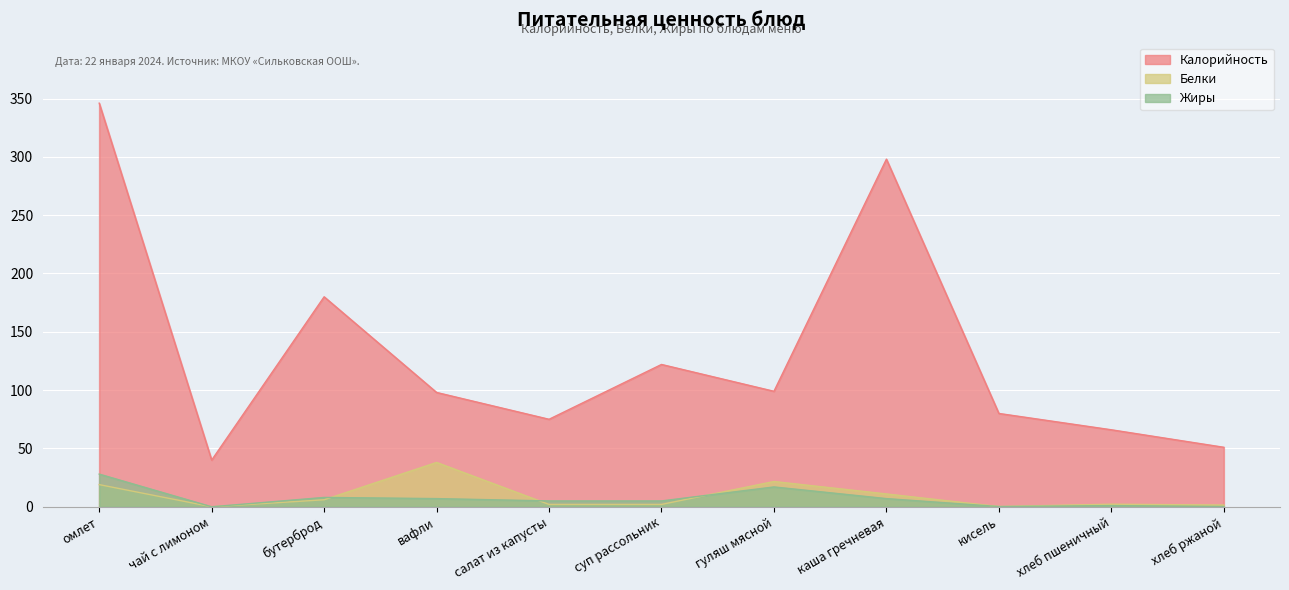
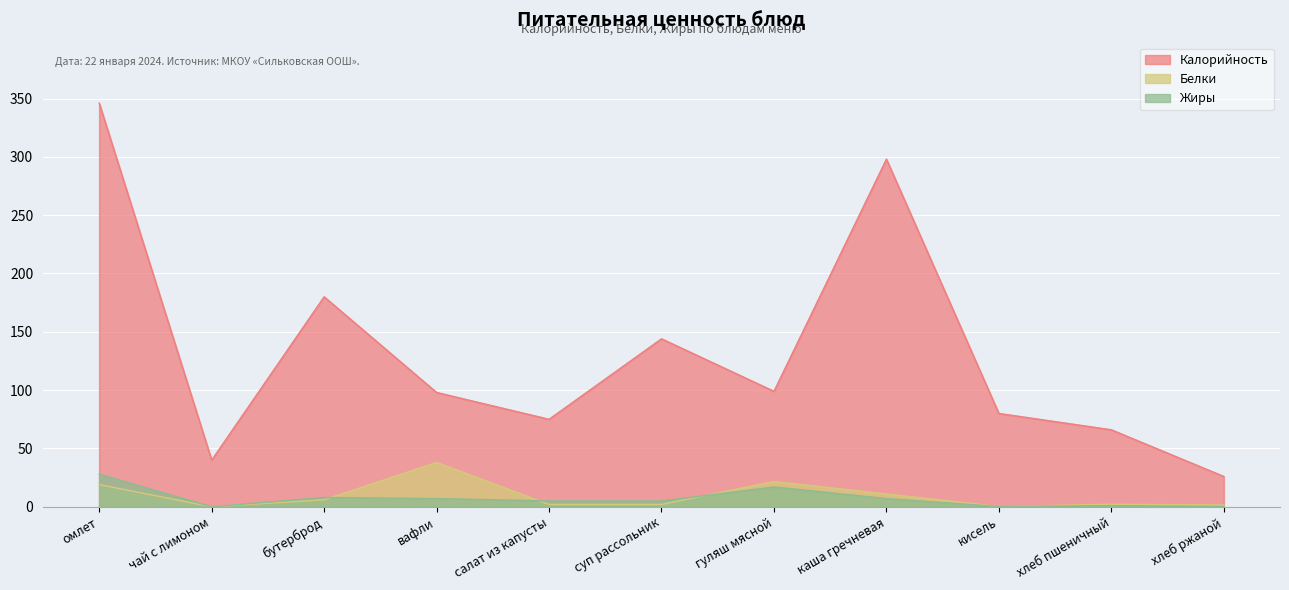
  {
    "Калорийность": {
      "омлет": 346,
      "чай с лимоном": 40,
      "бутерброд": 180,
      "вафли": 98,
      "салат из капусты": 75,
-     "суп рассольник": 122,
+     "суп рассольник": 144,
      "гуляш мясной": 99,
      "каша гречневая": 298,
      "кисель": 80,
      "хлеб пшеничный": 66,
-     "хлеб ржаной": 51
+     "хлеб ржаной": 26
    },
    "Белки": {
      "омлет": 19,
      "вафли": 38,
      "салат из капусты": 2,
      "суп рассольник": 2,
      "гуляш мясной": 22,
      "каша гречневая": 11
    },
    "Жиры": {
      "омлет": 28,
      "вафли": 7,
      "салат из капусты": 5,
      "суп рассольник": 5,
      "гуляш мясной": 17,
      "каша гречневая": 7
    }
  }
